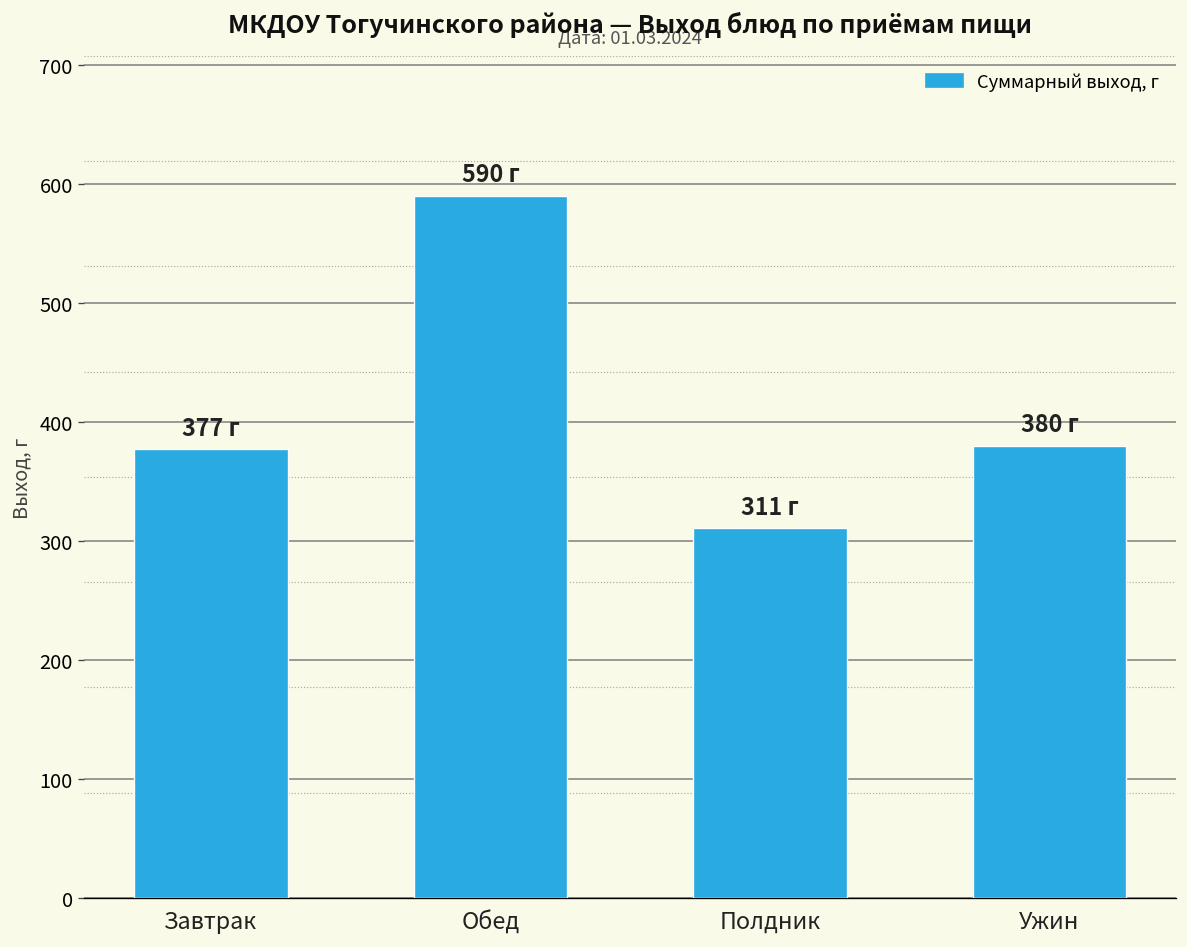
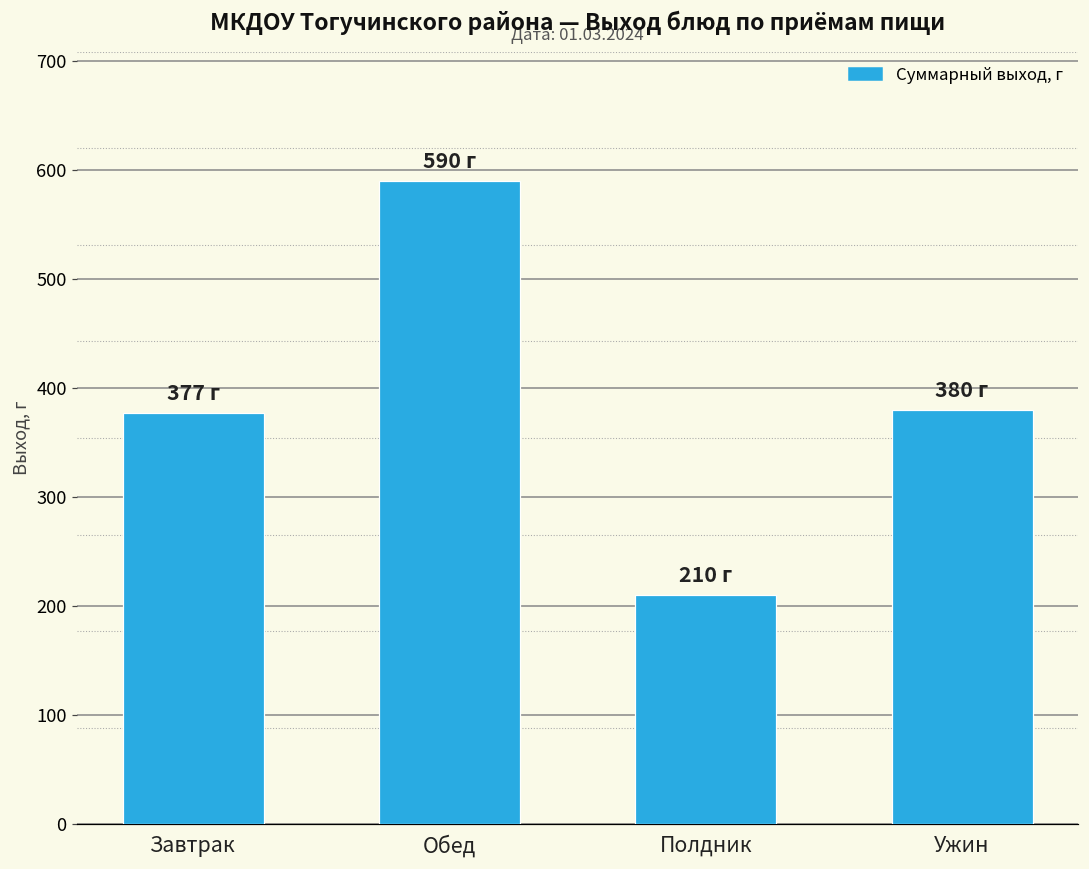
  {
    "Завтрак": 377,
    "Обед": 590,
-   "Полдник": 311,
+   "Полдник": 210,
    "Ужин": 380
  }
